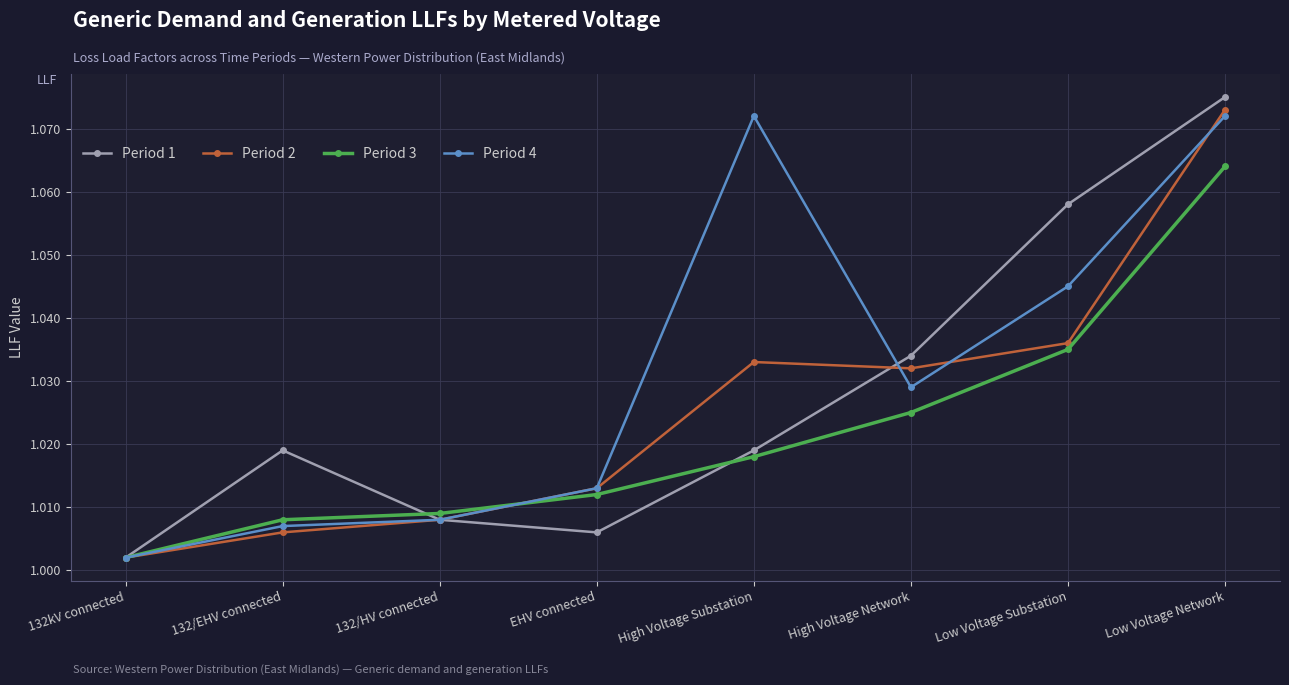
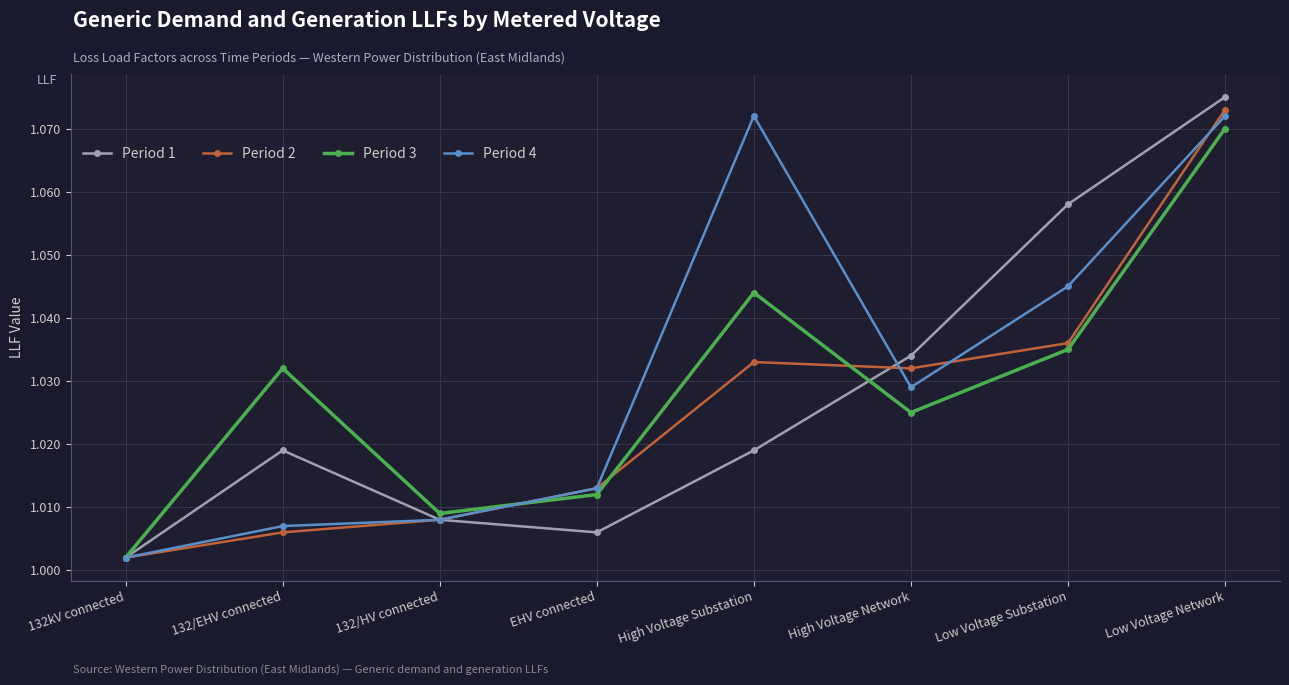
  {
    "Period 1": {
      "132/EHV connected": 1.019,
      "EHV connected": 1.006,
      "High Voltage Substation": 1.019,
      "High Voltage Network": 1.034,
      "Low Voltage Substation": 1.058,
      "Low Voltage Network": 1.075
    },
    "Period 2": {
      "132/EHV connected": 1.006,
      "High Voltage Substation": 1.033,
      "High Voltage Network": 1.032,
      "Low Voltage Substation": 1.036,
      "Low Voltage Network": 1.073
    },
    "Period 3": {
-     "132/EHV connected": 1.008,
+     "132/EHV connected": 1.032,
      "132/HV connected": 1.009,
      "EHV connected": 1.012,
-     "High Voltage Substation": 1.018,
+     "High Voltage Substation": 1.044,
      "High Voltage Network": 1.025,
      "Low Voltage Substation": 1.035,
-     "Low Voltage Network": 1.064
+     "Low Voltage Network": 1.070
    },
    "Period 4": {
      "132/EHV connected": 1.007,
      "High Voltage Substation": 1.072,
      "High Voltage Network": 1.029,
      "Low Voltage Substation": 1.045,
      "Low Voltage Network": 1.072
    }
  }
